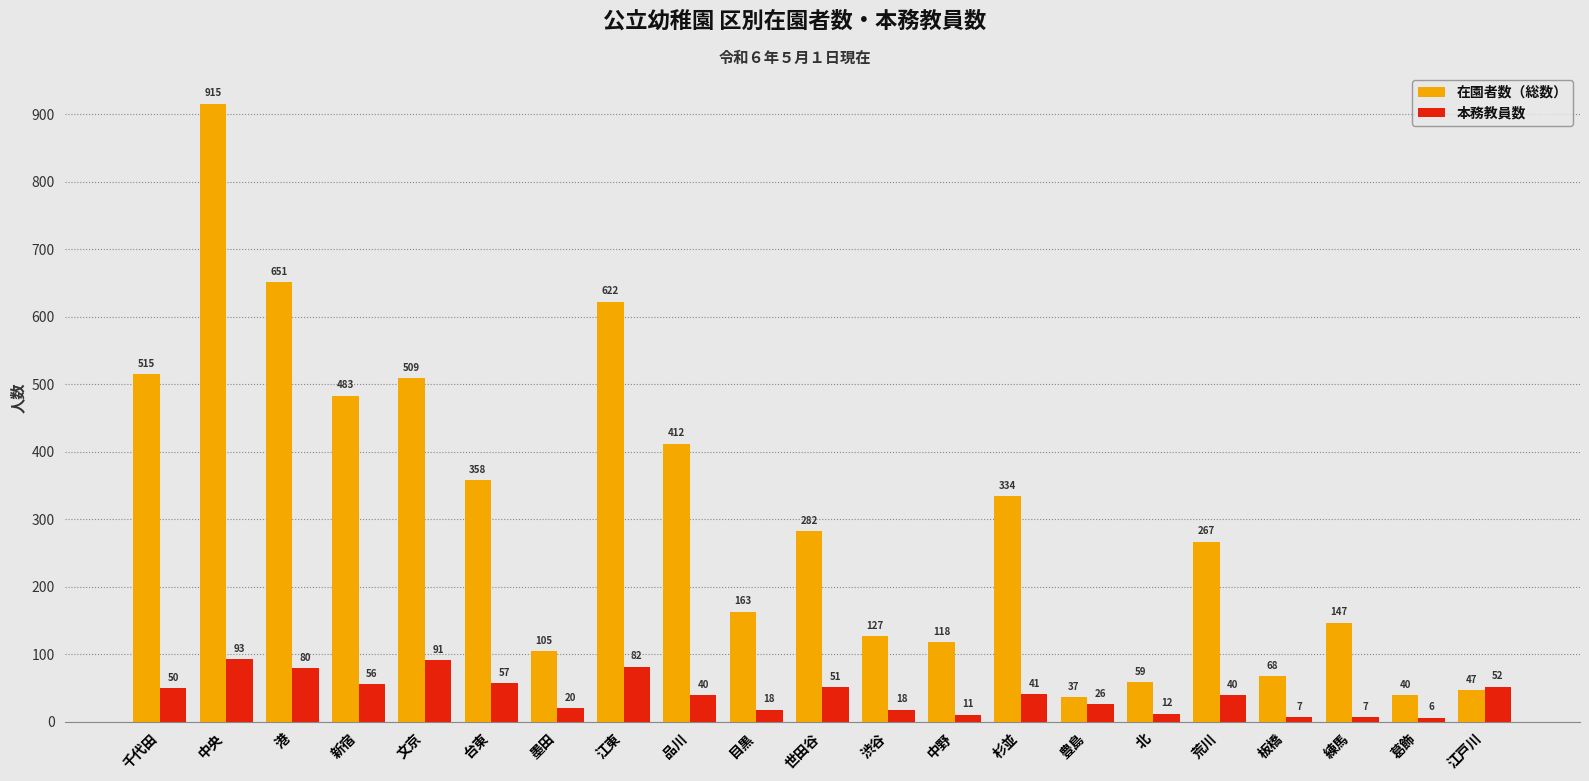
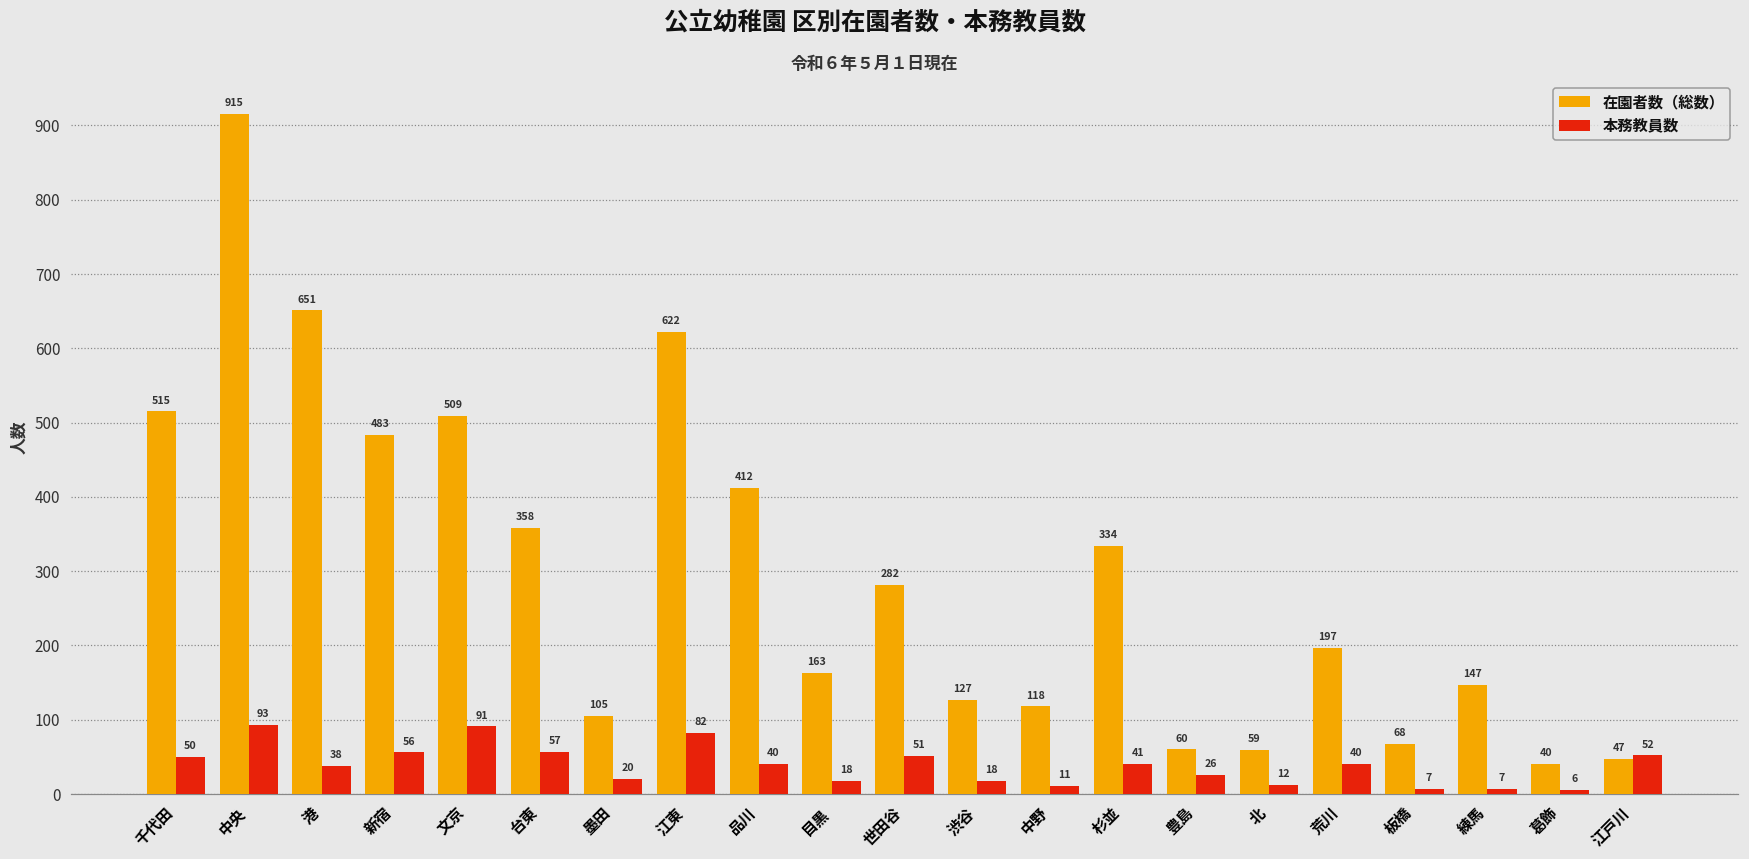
  {
    "在園者数（総数）": {
      "千代田": 515,
      "中央": 915,
      "港": 651,
      "新宿": 483,
      "文京": 509,
      "台東": 358,
      "墨田": 105,
      "江東": 622,
      "品川": 412,
      "目黒": 163,
      "世田谷": 282,
      "渋谷": 127,
      "中野": 118,
      "杉並": 334,
-     "豊島": 37,
+     "豊島": 60,
      "北": 59,
-     "荒川": 267,
+     "荒川": 197,
      "板橋": 68,
      "練馬": 147,
      "葛飾": 40,
      "江戸川": 47
    },
    "本務教員数": {
      "千代田": 50,
      "中央": 93,
-     "港": 80,
+     "港": 38,
      "新宿": 56,
      "文京": 91,
      "台東": 57,
      "墨田": 20,
      "江東": 82,
      "品川": 40,
      "目黒": 18,
      "世田谷": 51,
      "渋谷": 18,
      "中野": 11,
      "杉並": 41,
      "豊島": 26,
      "北": 12,
      "荒川": 40,
      "板橋": 7,
      "練馬": 7,
      "葛飾": 6,
      "江戸川": 52
    }
  }
